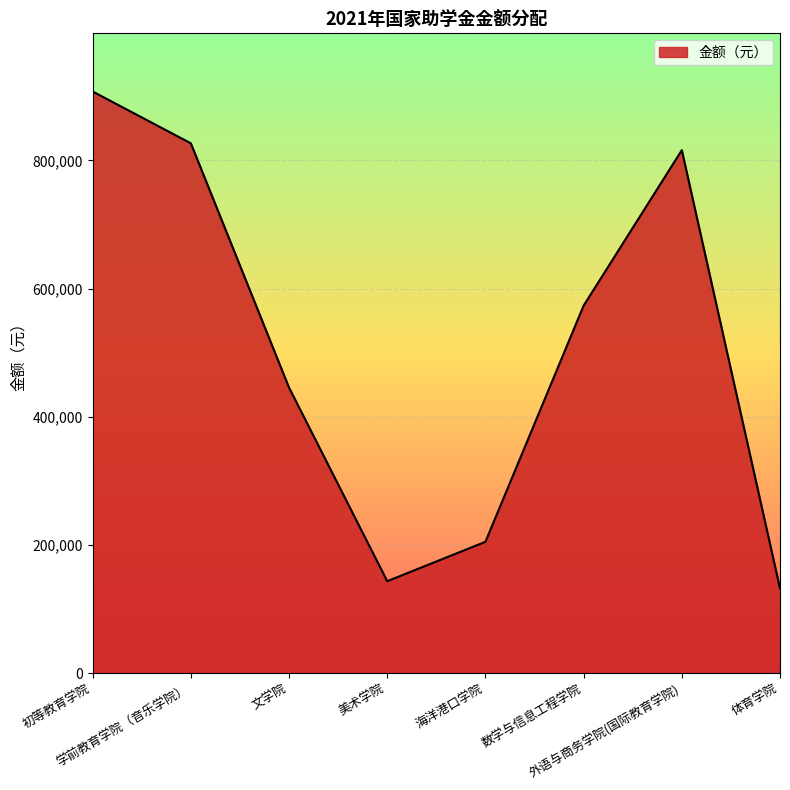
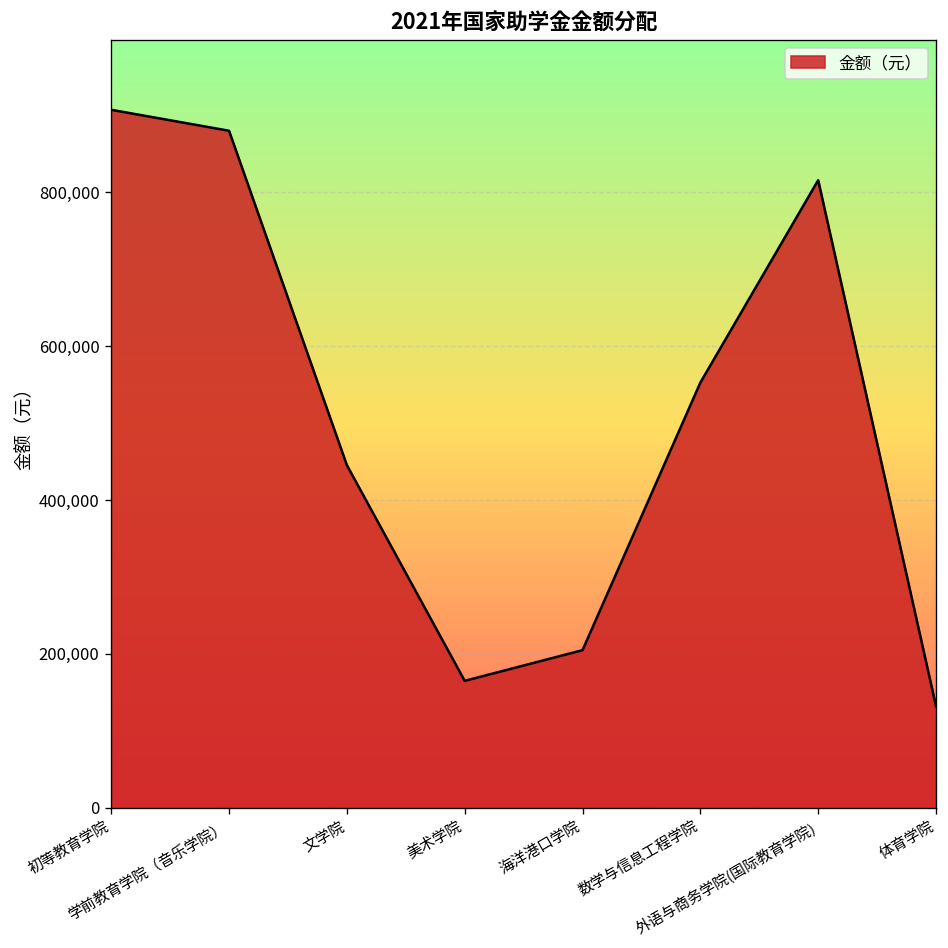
  {
    "初等教育学院": "910,000",
-   "学前教育学院（音乐学院）": "830,000",
+   "学前教育学院（音乐学院）": "880,000",
    "文学院": "450,000",
-   "美术学院": "140,000",
+   "美术学院": "170,000",
    "海洋港口学院": "200,000",
-   "数学与信息工程学院": "570,000",
+   "数学与信息工程学院": "550,000",
    "外语与商务学院(国际教育学院)": "820,000",
    "体育学院": "130,000"
  }
